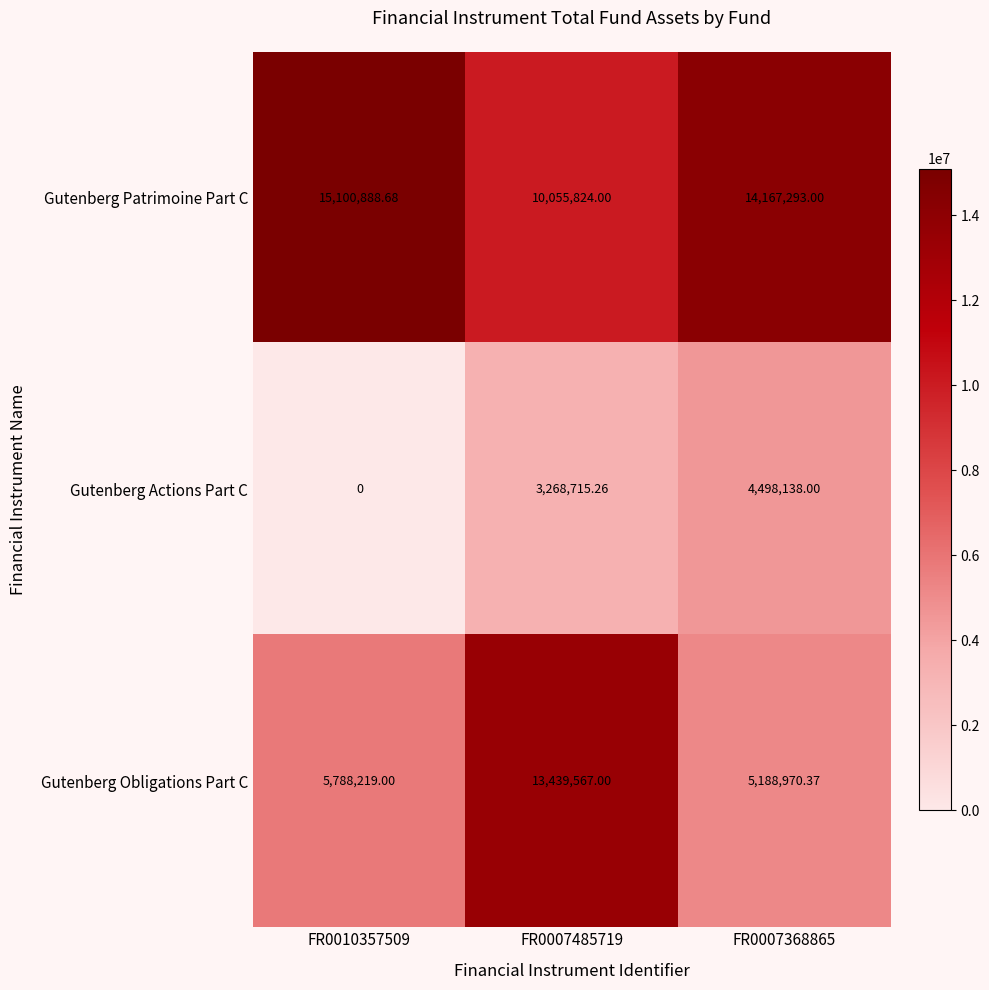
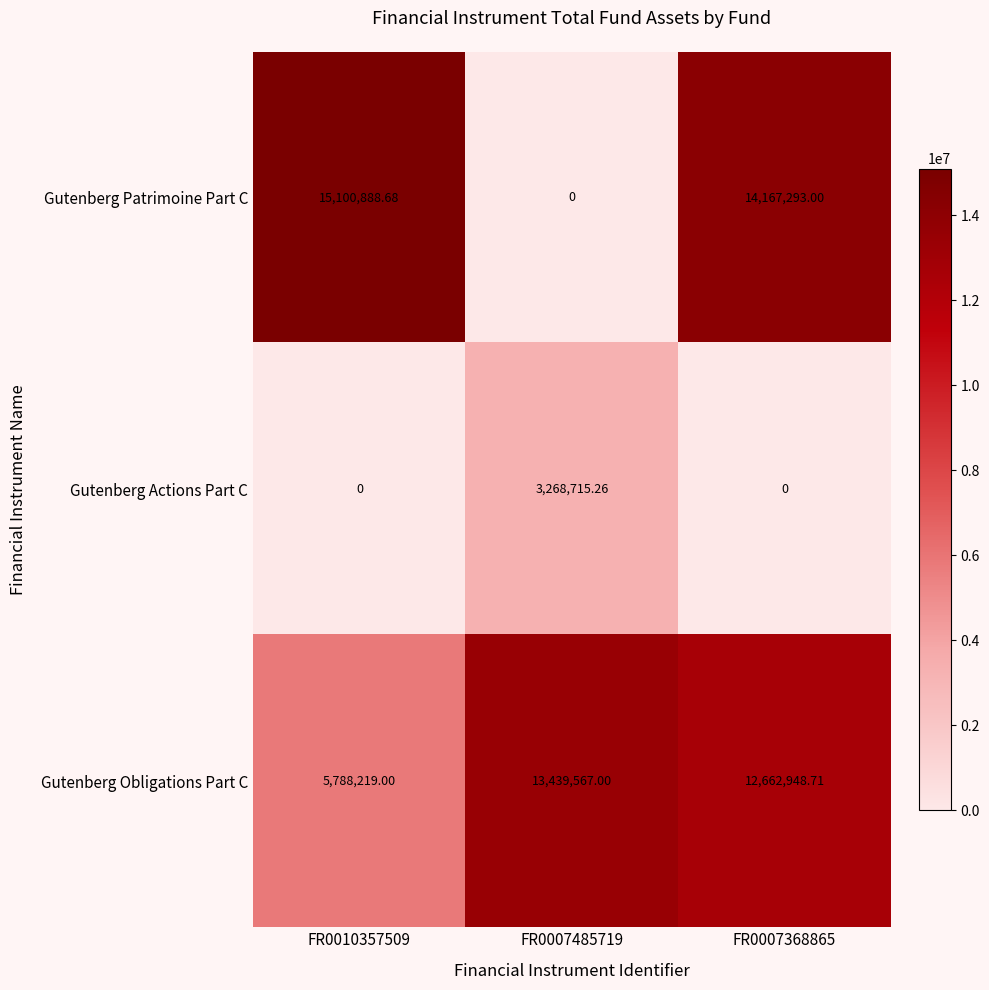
  {
    "Gutenberg Patrimoine Part C": {
      "FR0010357509": "15,100,888.68",
-     "FR0007485719": "10,055,824.00",
+     "FR0007485719": "0",
      "FR0007368865": "14,167,293.00"
    },
    "Gutenberg Actions Part C": {
      "FR0010357509": "0",
      "FR0007485719": "3,268,715.26",
-     "FR0007368865": "4,498,138.00"
+     "FR0007368865": "0"
    },
    "Gutenberg Obligations Part C": {
      "FR0010357509": "5,788,219.00",
      "FR0007485719": "13,439,567.00",
-     "FR0007368865": "5,188,970.37"
+     "FR0007368865": "12,662,948.71"
    }
  }
